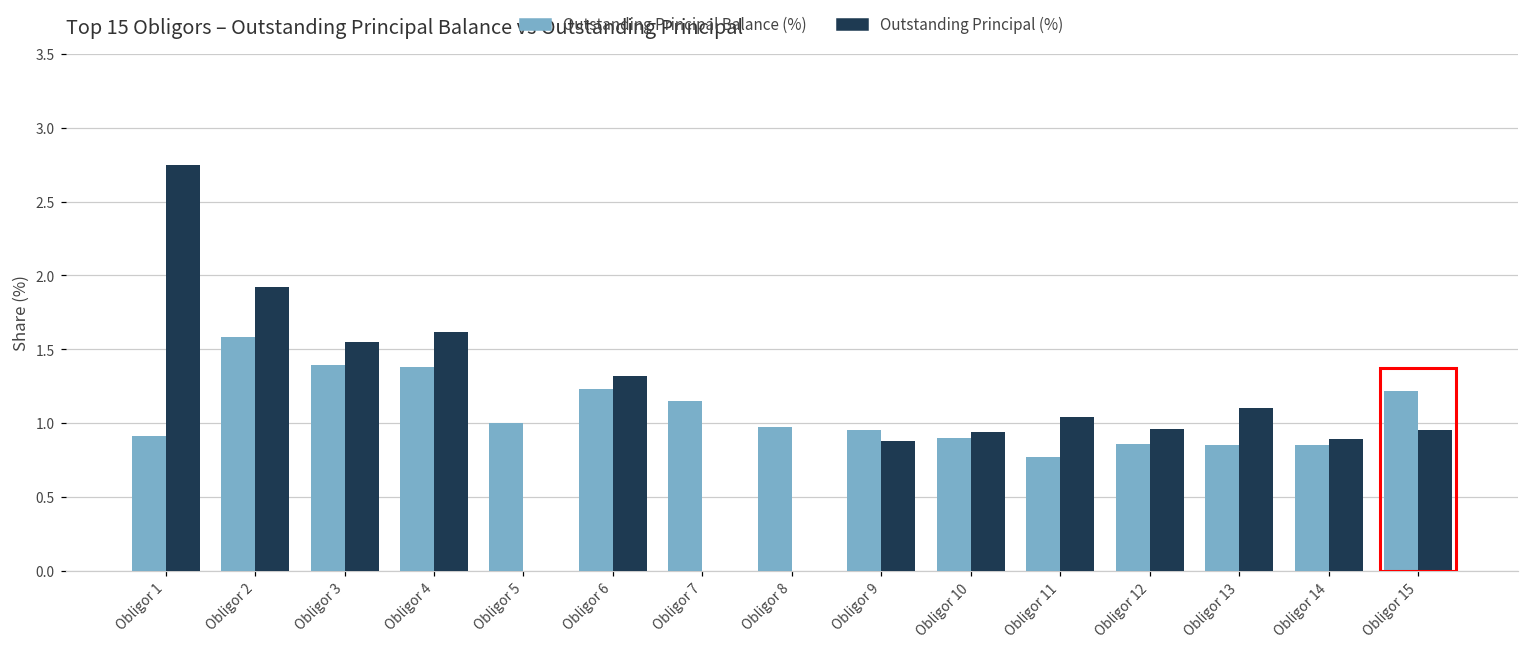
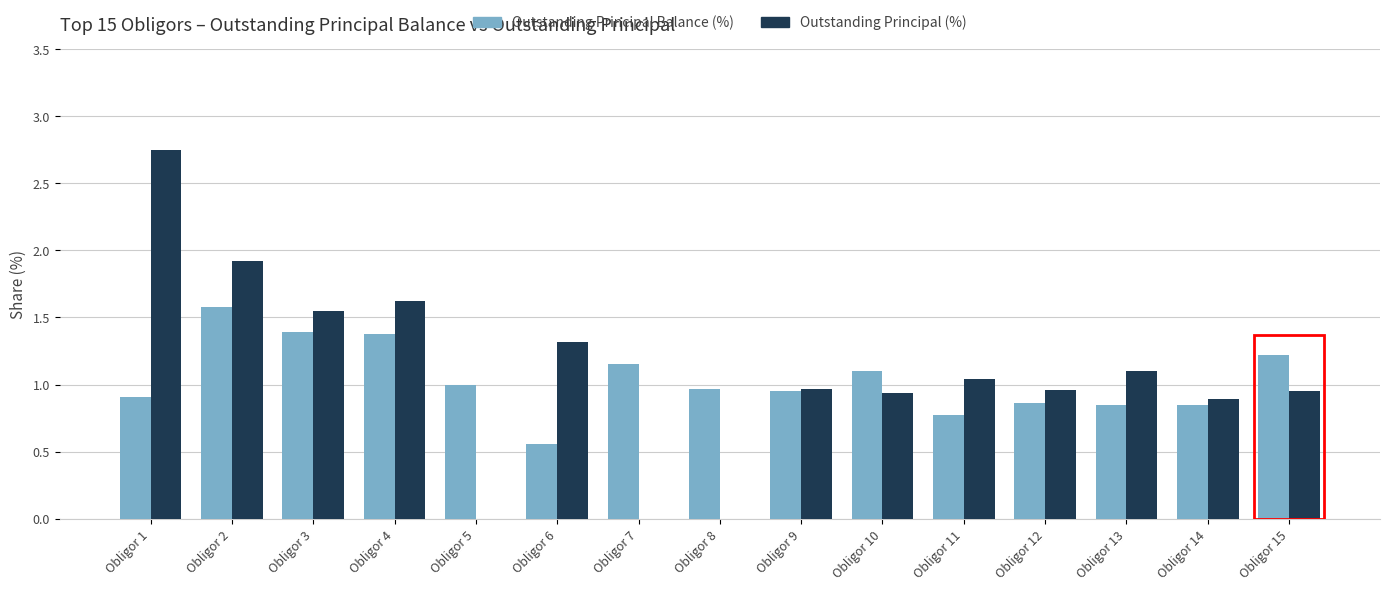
  {
    "Outstanding Principal Balance (%)": {
      "Obligor 1": 0.91,
      "Obligor 2": 1.58,
      "Obligor 3": 1.39,
      "Obligor 4": 1.38,
      "Obligor 5": 1.00,
-     "Obligor 6": 1.23,
+     "Obligor 6": 0.56,
      "Obligor 7": 1.15,
      "Obligor 8": 0.97,
      "Obligor 9": 0.95,
-     "Obligor 10": 0.9,
+     "Obligor 10": 1.1,
      "Obligor 11": 0.77,
      "Obligor 12": 0.86,
      "Obligor 13": 0.85,
      "Obligor 14": 0.85,
      "Obligor 15": 1.22
    },
    "Outstanding Principal (%)": {
      "Obligor 1": 2.75,
      "Obligor 2": 1.92,
      "Obligor 3": 1.55,
      "Obligor 4": 1.62,
      "Obligor 5": 0.00,
      "Obligor 6": 1.32,
      "Obligor 7": 0.00,
      "Obligor 8": 0.00,
-     "Obligor 9": 0.88,
+     "Obligor 9": 0.97,
      "Obligor 10": 0.94,
      "Obligor 11": 1.04,
      "Obligor 12": 0.96,
      "Obligor 13": 1.10,
      "Obligor 14": 0.89,
      "Obligor 15": 0.95
    }
  }
